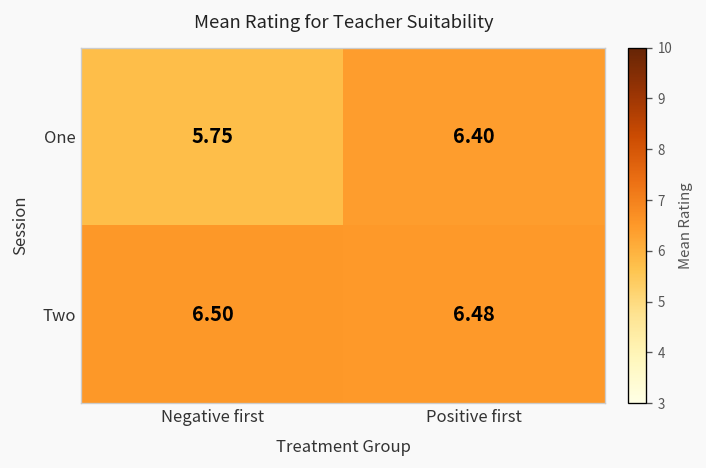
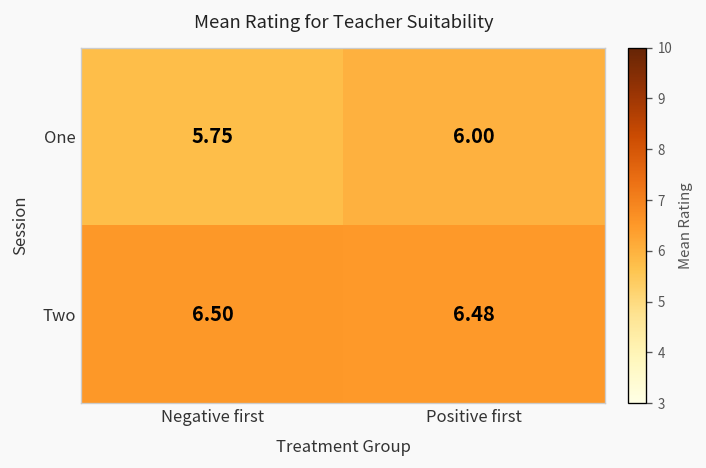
  {
    "One": {
      "Negative first": 5.75,
-     "Positive first": 6.40
+     "Positive first": 6.00
    },
    "Two": {
      "Negative first": 6.50,
      "Positive first": 6.48
    }
  }
